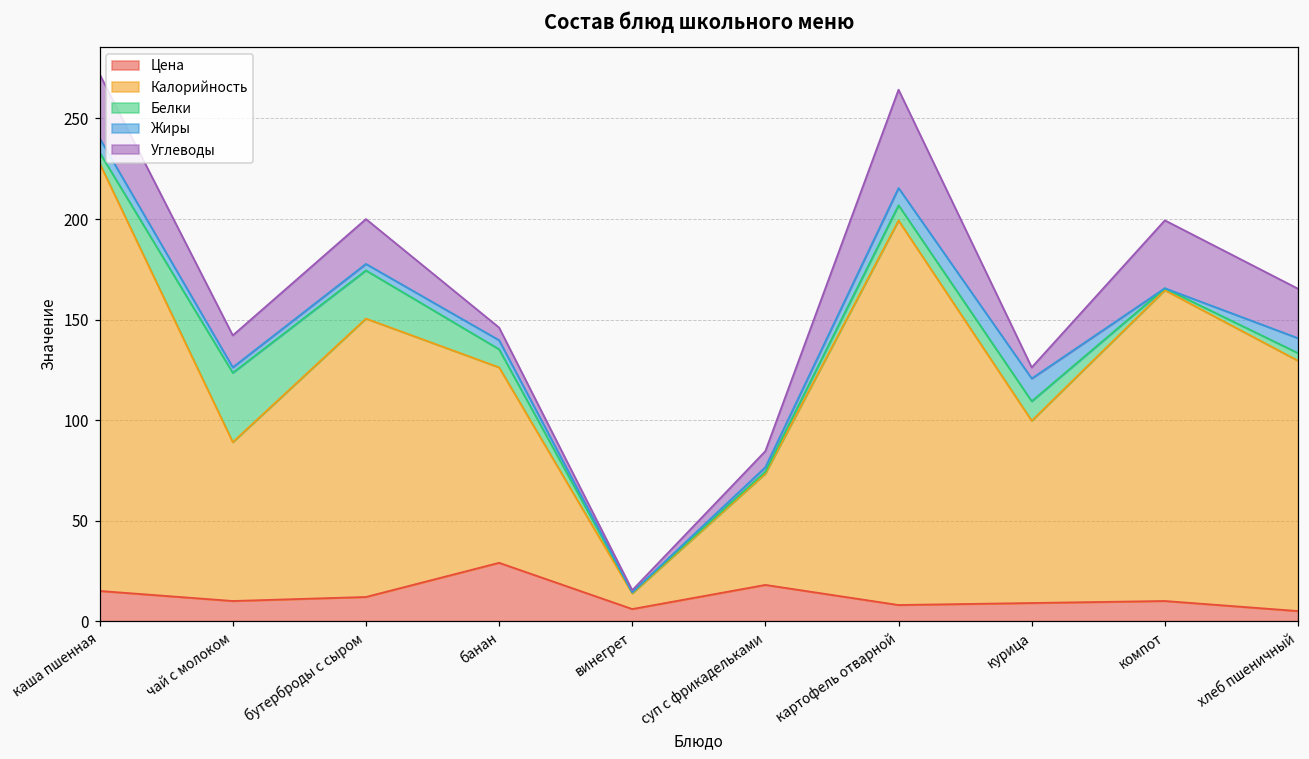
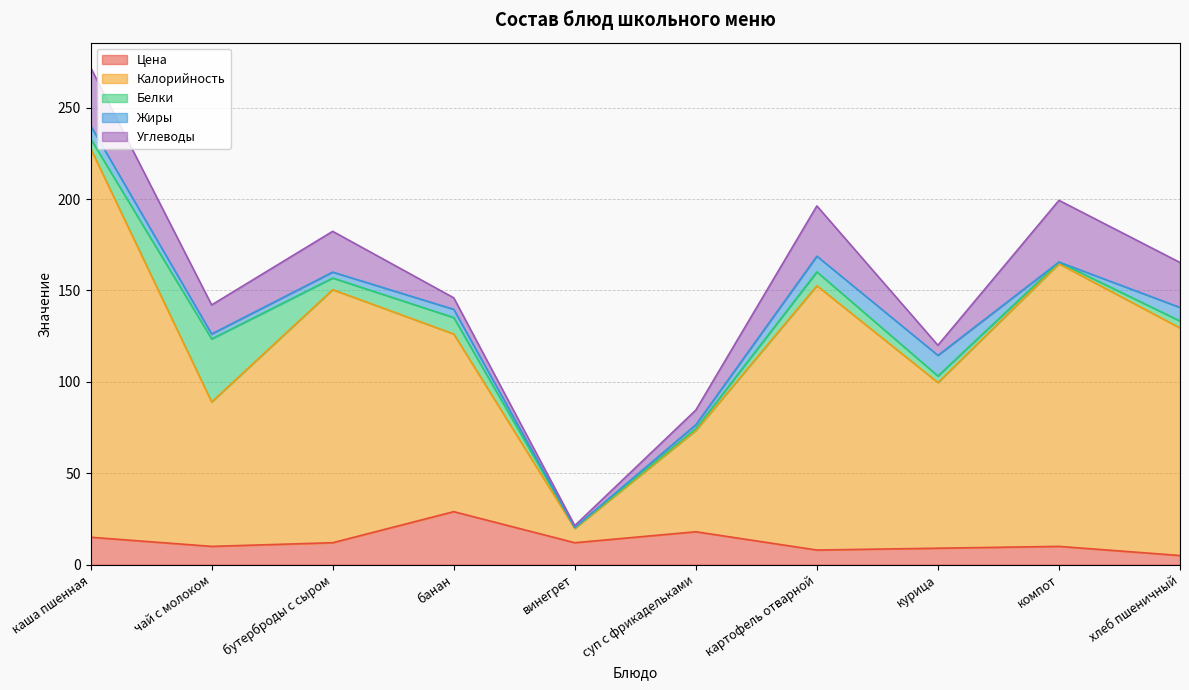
  {
    "Цена": {
      "каша пшенная": 15,
      "чай с молоком": 10,
      "бутерброды с сыром": 12,
      "банан": 29,
-     "винегрет": 6,
+     "винегрет": 12,
      "суп с фрикадельками": 18,
      "картофель отварной": 8,
      "курица": 9,
      "компот": 10,
      "хлеб пшеничный": 5
    },
    "Калорийность": {
      "каша пшенная": 213,
      "чай с молоком": 79,
      "бутерброды с сыром": 138,
      "банан": 97,
-     "картофель отварной": 191,
+     "картофель отварной": 145,
      "курица": 91,
      "хлеб пшеничный": 125
    },
    "Белки": {
      "каша пшенная": 5,
      "чай с молоком": 35,
-     "бутерброды с сыром": 24,
+     "бутерброды с сыром": 6,
      "банан": 9,
      "картофель отварной": 8,
-     "курица": 10,
+     "курица": 4,
      "хлеб пшеничный": 4
    },
    "Жиры": {
      "каша пшенная": 7,
      "чай с молоком": 3,
      "бутерброды с сыром": 3,
      "банан": 5,
      "суп с фрикадельками": 2,
      "картофель отварной": 9,
      "курица": 11,
      "хлеб пшеничный": 7
    },
    "Углеводы": {
      "каша пшенная": 32,
      "чай с молоком": 16,
      "бутерброды с сыром": 22,
      "банан": 6,
      "суп с фрикадельками": 8,
-     "картофель отварной": 49,
+     "картофель отварной": 28,
      "курица": 6,
      "компот": 34,
      "хлеб пшеничный": 25
    }
  }
